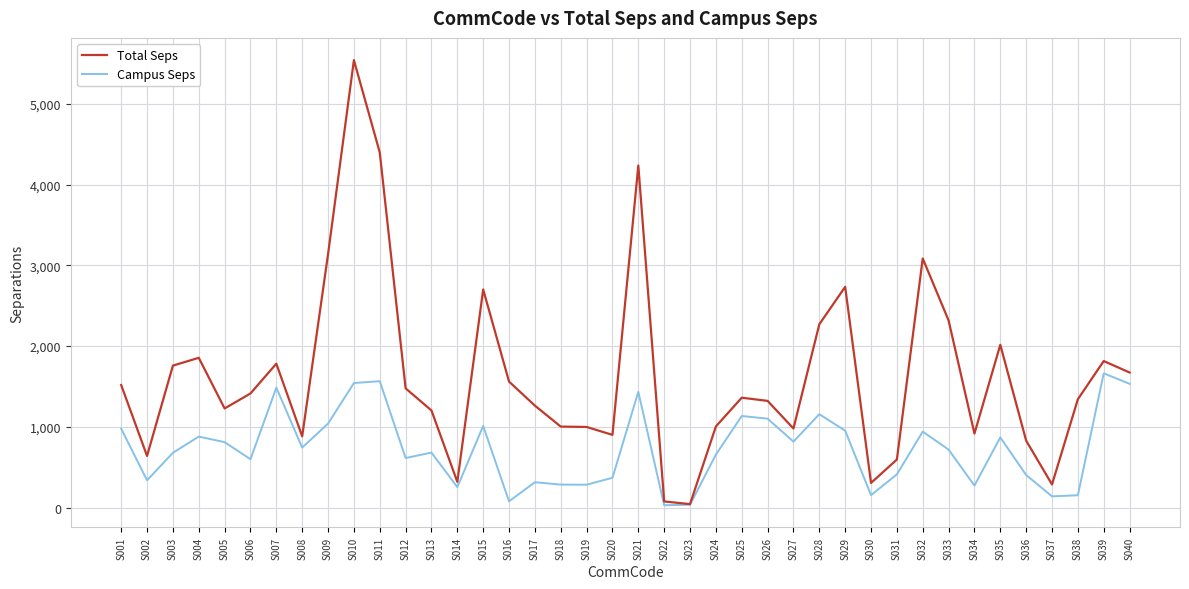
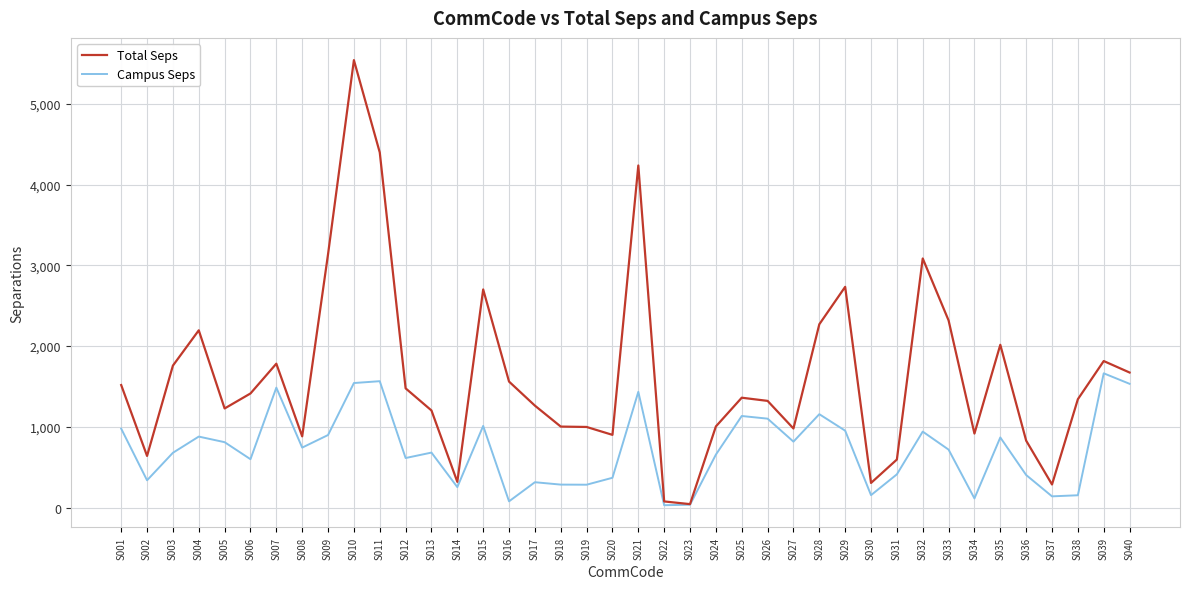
  {
    "Total Seps": {
      "S001": "1,500",
      "S002": "600",
      "S003": "1,800",
-     "S004": "1,900",
+     "S004": "2,200",
      "S005": "1,200",
      "S006": "1,400",
      "S007": "1,800",
      "S008": "900",
      "S009": "3,100",
      "S010": "5,500",
      "S011": "4,400",
      "S012": "1,500",
      "S013": "1,200",
      "S014": "300",
      "S015": "2,700",
      "S016": "1,600",
      "S017": "1,300",
      "S018": "1,000",
      "S019": "1,000",
      "S020": "900",
      "S021": "4,200",
      "S022": "100",
      "S024": "1,000",
      "S025": "1,400",
      "S026": "1,300",
      "S027": "1,000",
      "S028": "2,300",
      "S029": "2,700",
      "S030": "300",
      "S031": "600",
      "S032": "3,100",
      "S033": "2,300",
      "S034": "900",
      "S035": "2,000",
      "S036": "800",
      "S037": "300",
      "S038": "1,300",
      "S039": "1,800",
      "S040": "1,700"
    },
    "Campus Seps": {
      "S001": "1,000",
      "S002": "300",
      "S003": "700",
      "S004": "900",
      "S005": "800",
      "S006": "600",
      "S007": "1,500",
      "S008": "700",
-     "S009": "1,000",
+     "S009": "900",
      "S010": "1,500",
      "S011": "1,600",
      "S012": "600",
      "S013": "700",
      "S014": "300",
      "S015": "1,000",
      "S016": "100",
      "S017": "300",
      "S018": "300",
      "S019": "300",
      "S020": "400",
      "S021": "1,400",
      "S022": "0",
      "S024": "700",
      "S025": "1,100",
      "S026": "1,100",
      "S027": "800",
      "S028": "1,200",
      "S029": "1,000",
      "S030": "200",
      "S031": "400",
      "S032": "900",
      "S033": "700",
-     "S034": "300",
+     "S034": "100",
      "S035": "900",
      "S036": "400",
      "S037": "100",
      "S038": "200",
      "S039": "1,700",
      "S040": "1,500"
    }
  }
